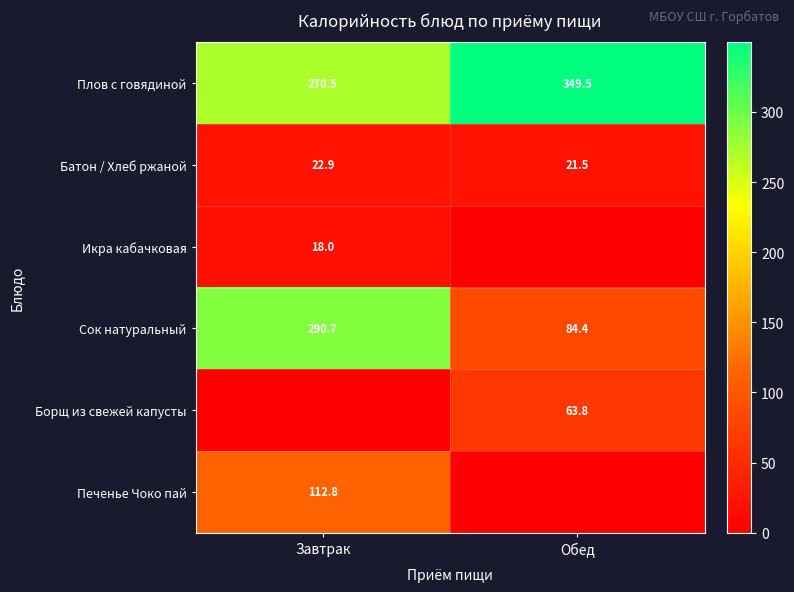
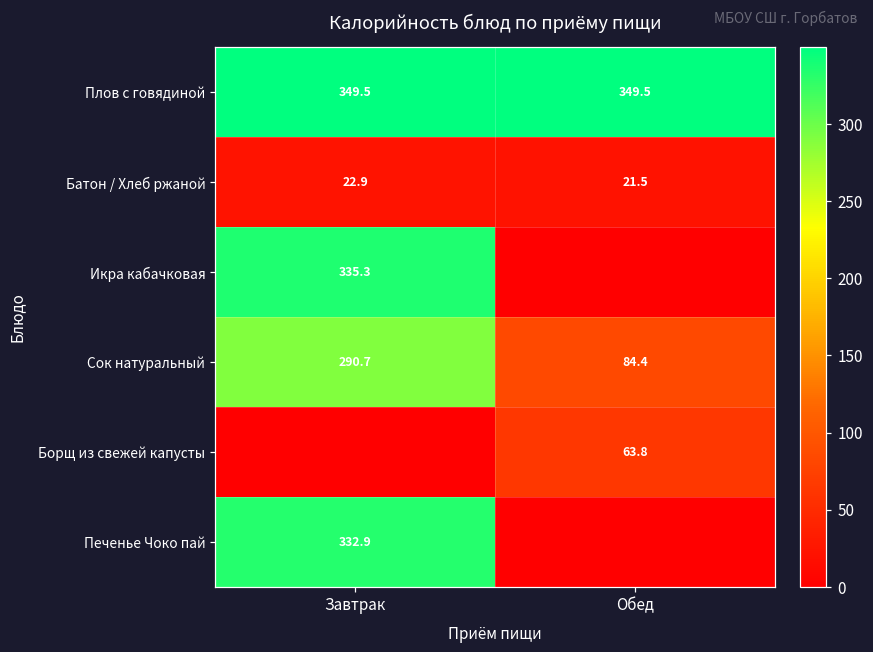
  {
    "Плов с говядиной": {
-     "Завтрак": 270.5,
+     "Завтрак": 349.5,
      "Обед": 349.5
    },
    "Батон / Хлеб ржаной": {
      "Завтрак": 22.9,
      "Обед": 21.5
    },
    "Икра кабачковая": {
-     "Завтрак": 18.0
+     "Завтрак": 335.3
    },
    "Сок натуральный": {
      "Завтрак": 290.7,
      "Обед": 84.4
    },
    "Борщ из свежей капусты": {
      "Обед": 63.8
    },
    "Печенье Чоко пай": {
-     "Завтрак": 112.8
+     "Завтрак": 332.9
    }
  }
